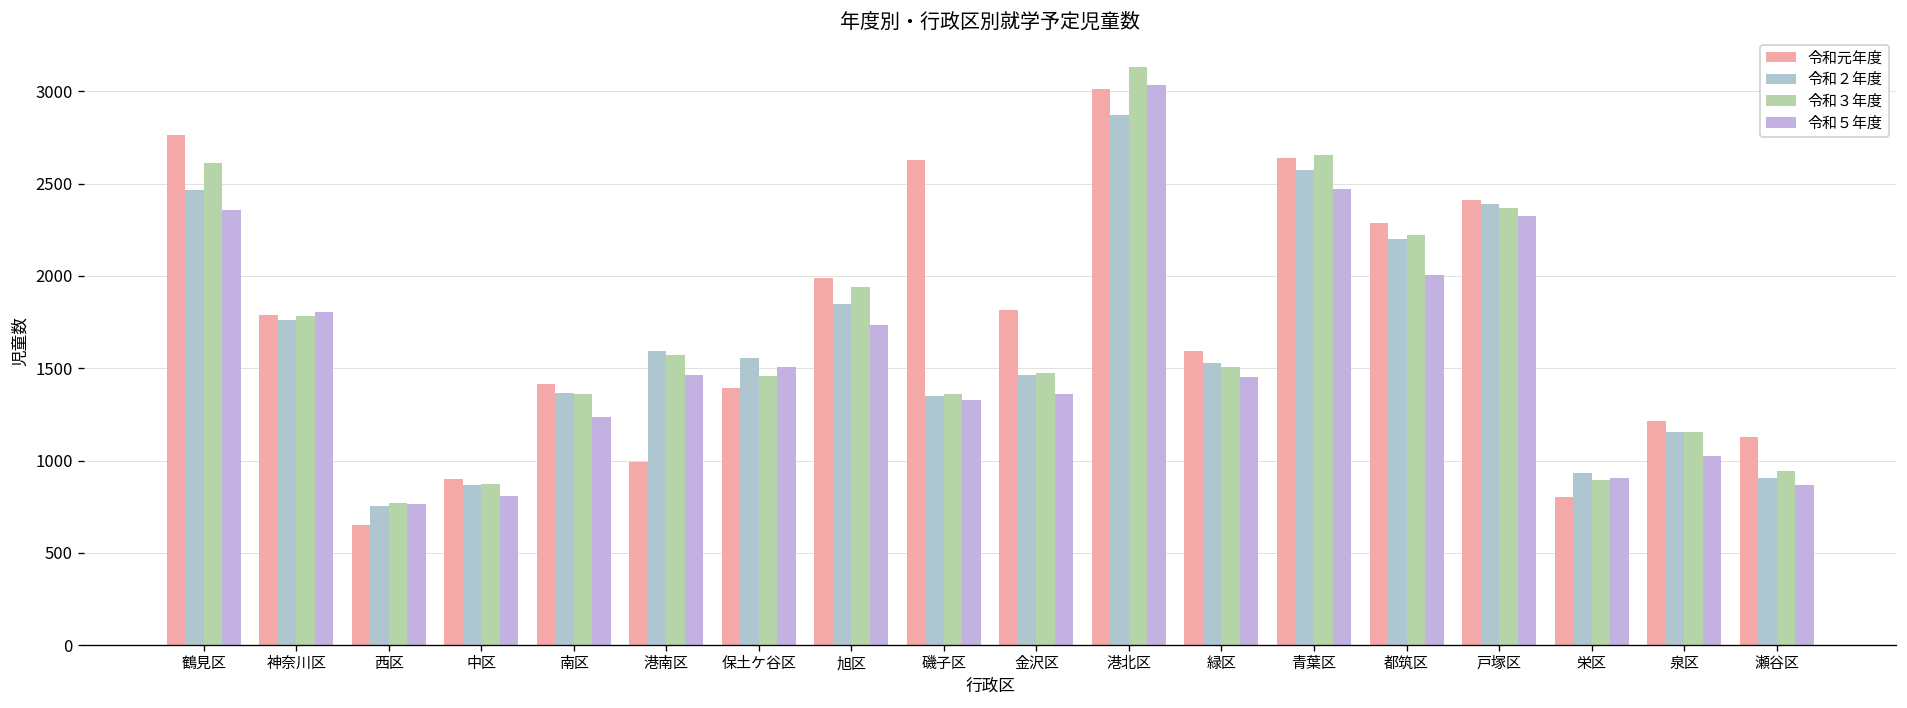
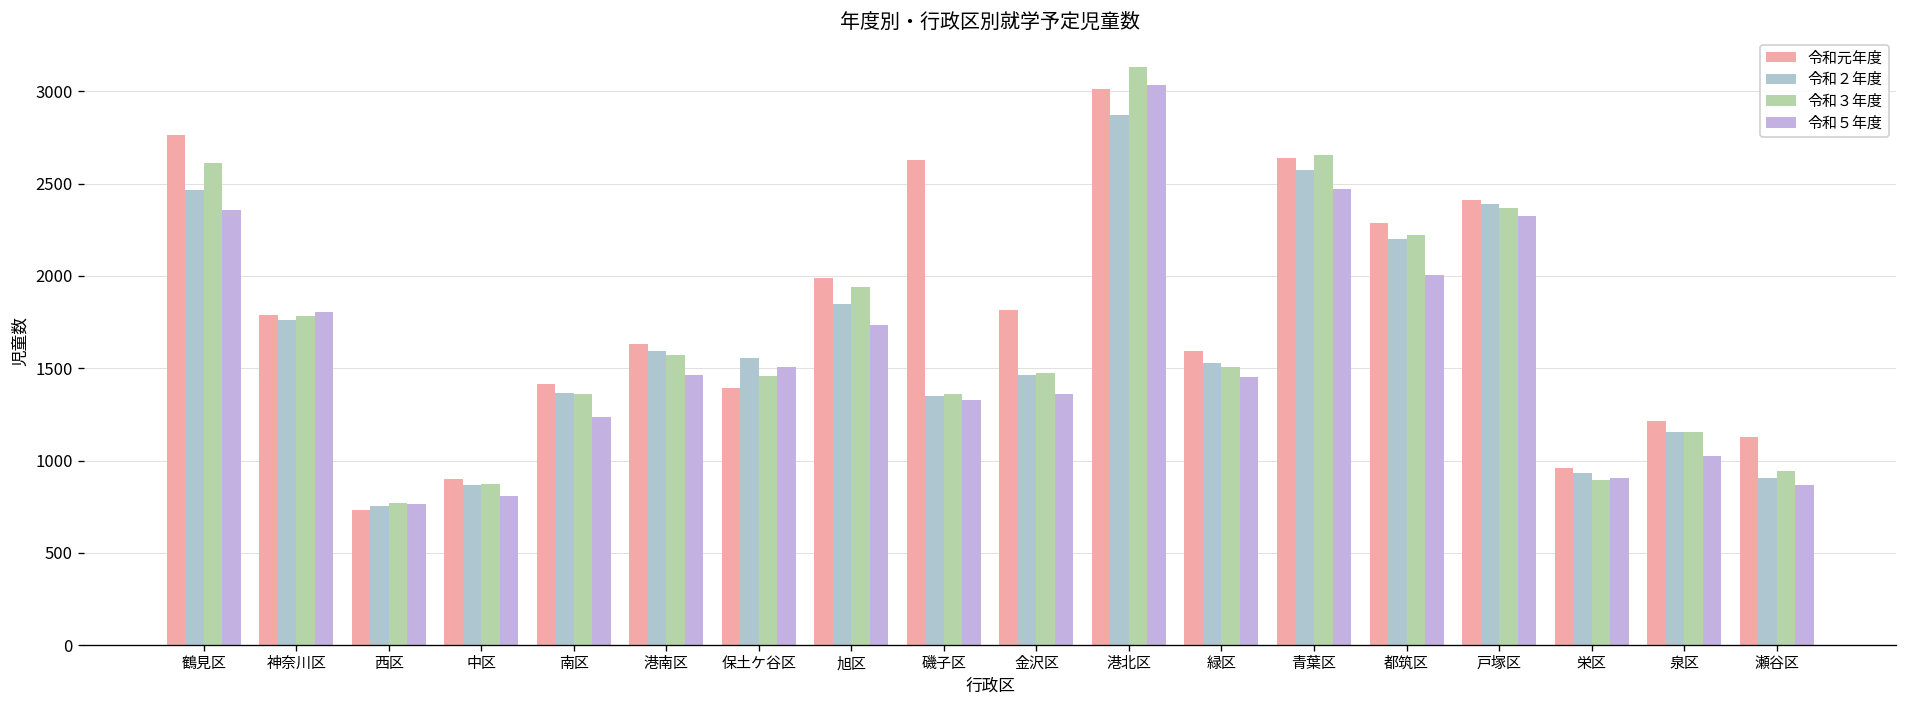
  {
    "令和元年度": {
      "鶴見区": 2760,
      "神奈川区": 1790,
-     "西区": 650,
+     "西区": 730,
      "中区": 900,
      "南区": 1420,
-     "港南区": 990,
+     "港南区": 1630,
      "保土ケ谷区": 1390,
      "旭区": 1990,
      "磯子区": 2630,
      "金沢区": 1820,
      "港北区": 3010,
      "緑区": 1590,
      "青葉区": 2640,
      "都筑区": 2290,
      "戸塚区": 2410,
-     "栄区": 800,
+     "栄区": 960,
      "泉区": 1210,
      "瀬谷区": 1130
    }
  }
